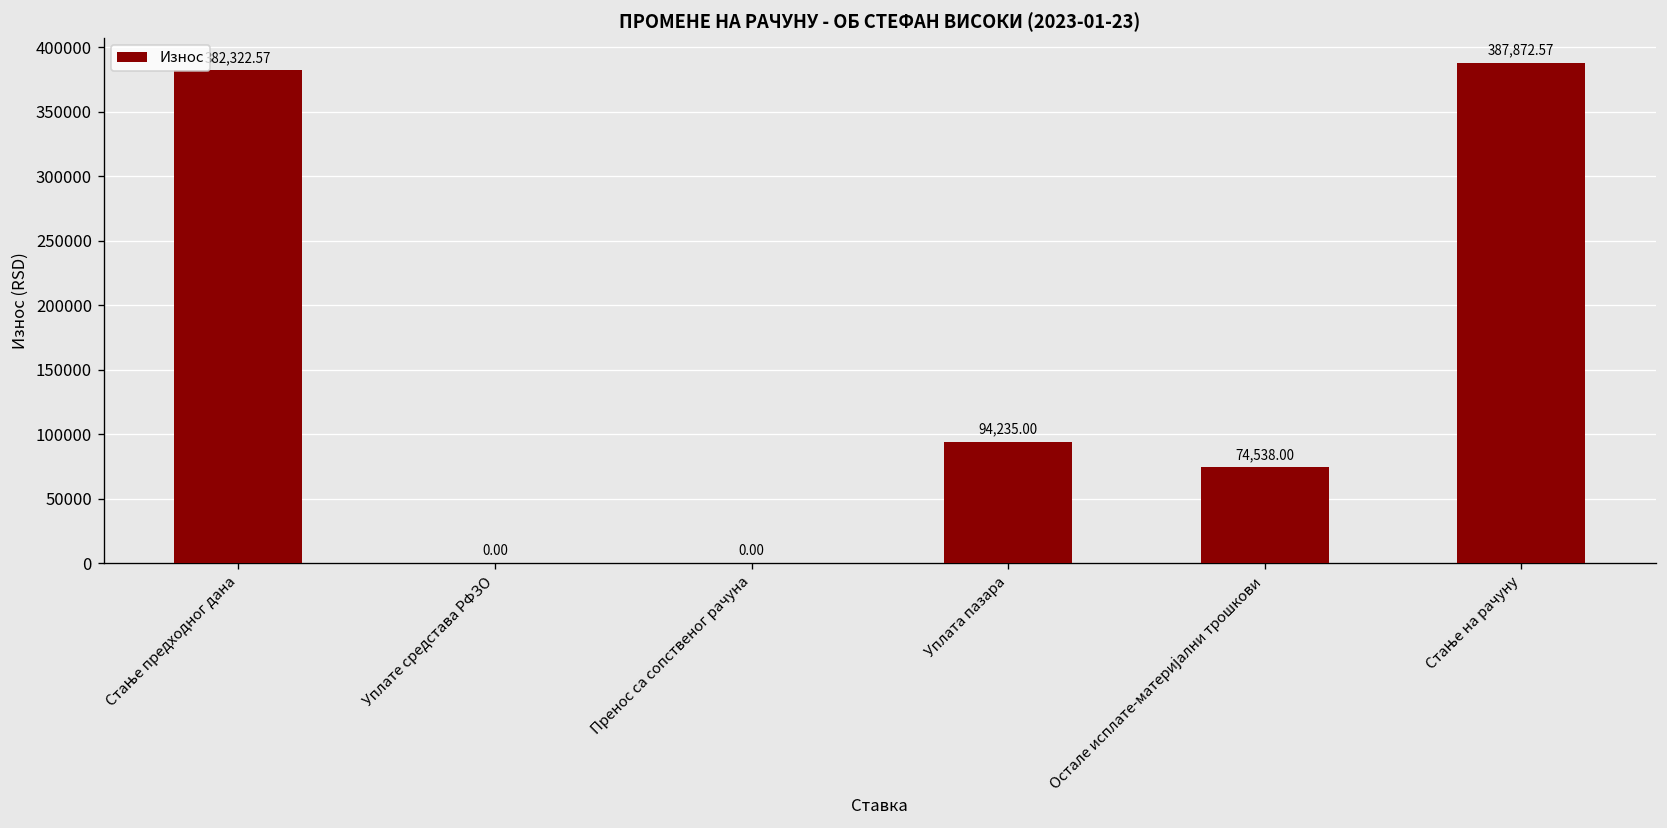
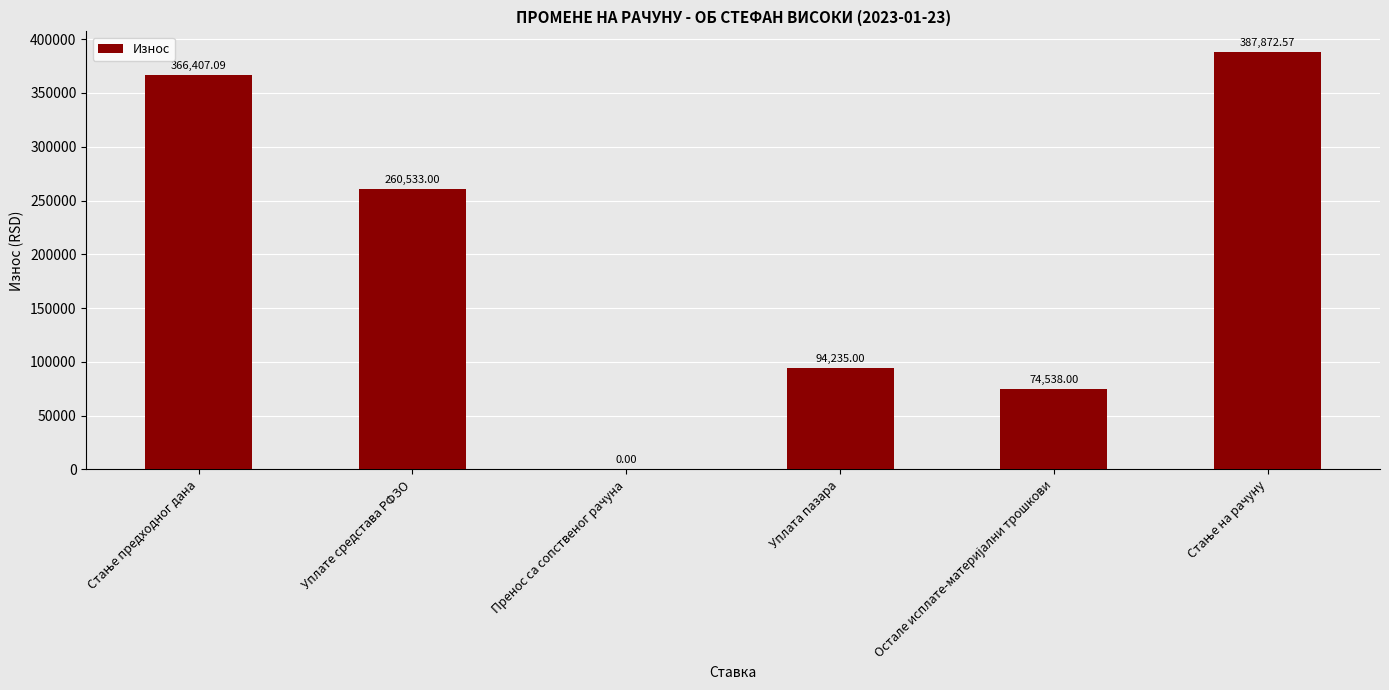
  {
-   "Стање предходног дана": "382,322.57",
-   "Уплате средстава РФЗО": "0.00",
+   "Стање предходног дана": "366,407.09",
+   "Уплате средстава РФЗО": "260,533.00",
    "Пренос са сопственог рачуна": "0.00",
    "Уплата пазара": "94,235.00",
    "Остале исплате-материјални трошкови": "74,538.00",
    "Стање на рачуну": "387,872.57"
  }
